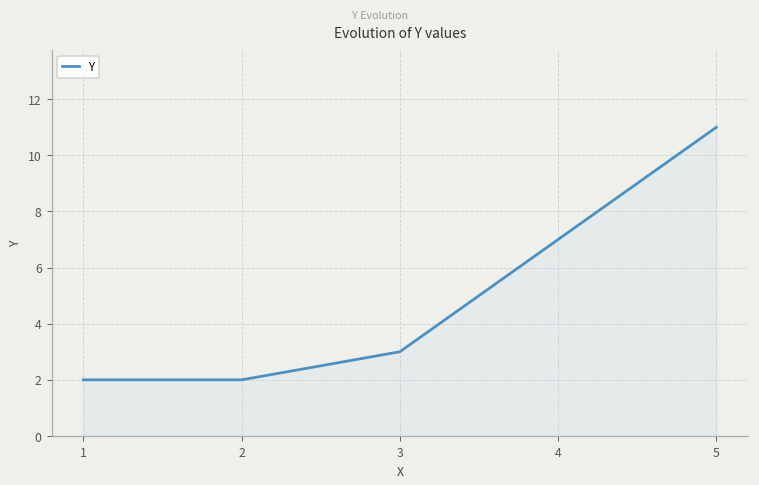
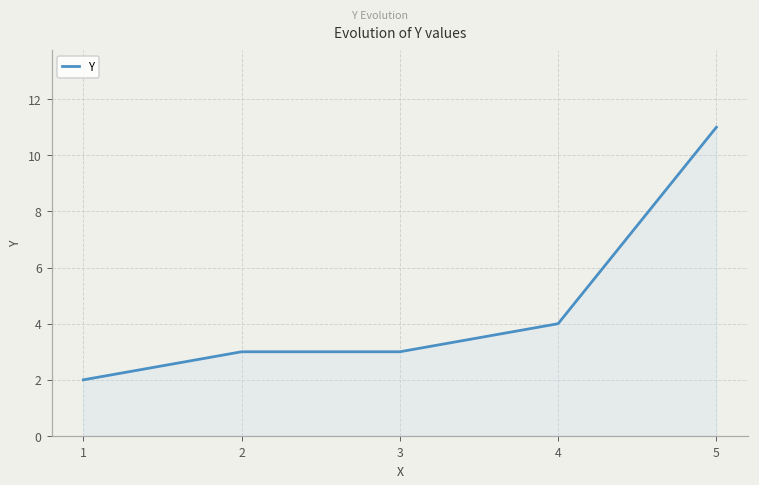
  {
    "1": 2,
-   "2": 2,
+   "2": 3,
    "3": 3,
-   "4": 7,
+   "4": 4,
    "5": 11
  }
